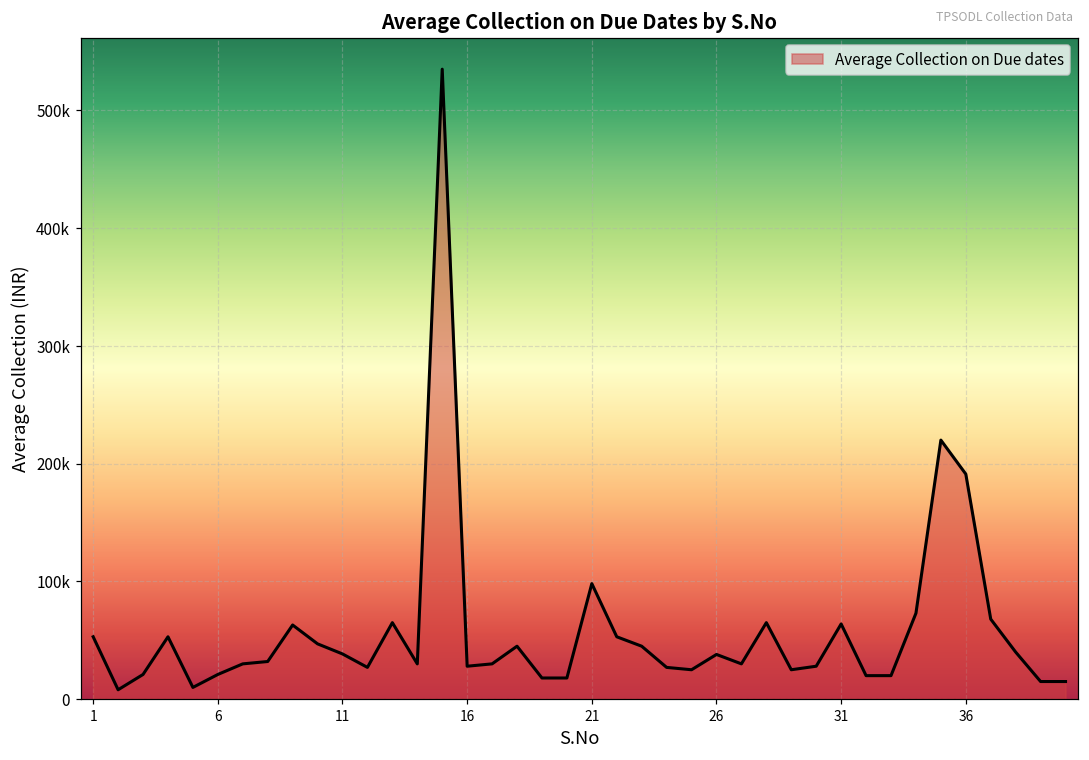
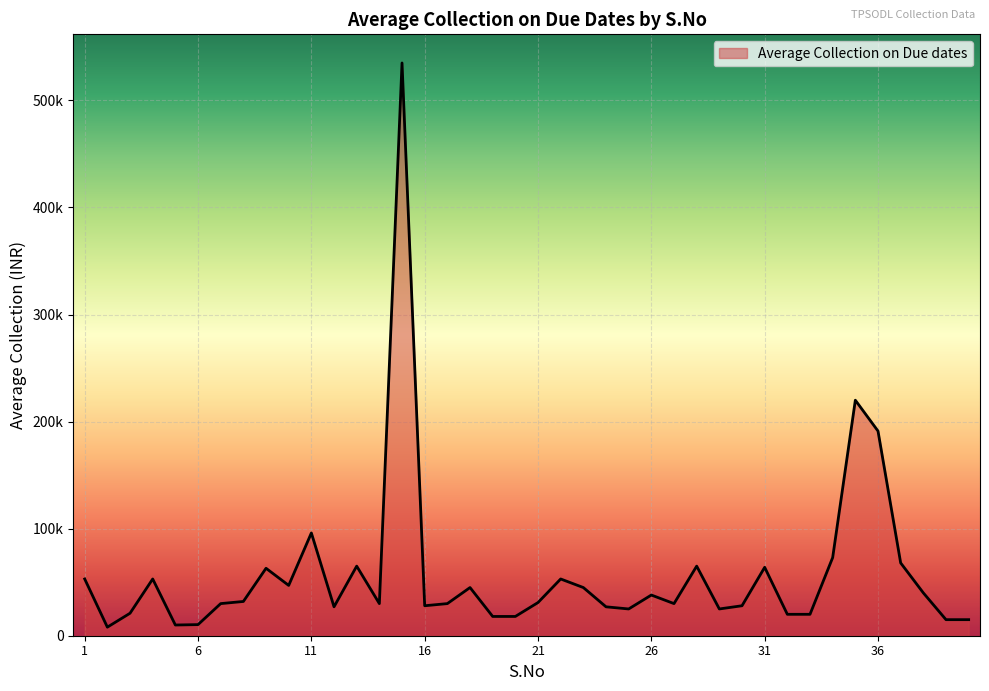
  {
    "1": 53000,
-   "6": 21000,
-   "11": 38000,
+   "6": 10000,
+   "11": 96000,
    "16": 28000,
-   "21": 98000,
+   "21": 31000,
    "26": 38000,
    "31": 64000,
    "36": 191000
  }
